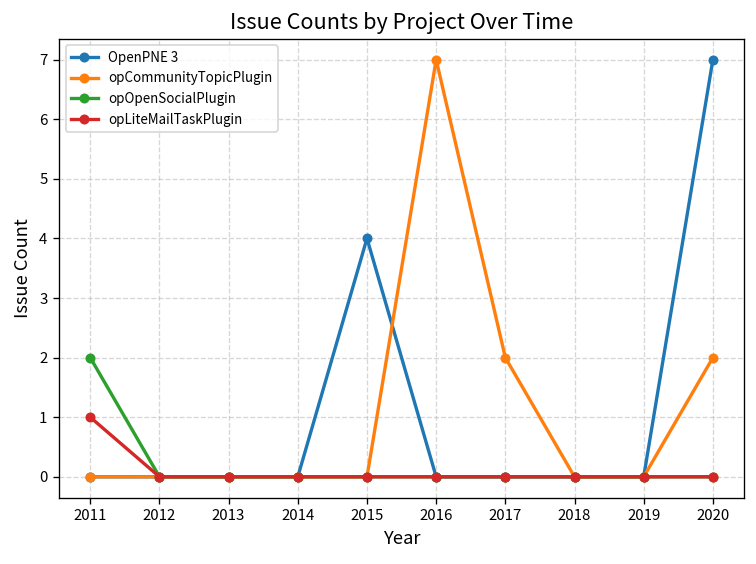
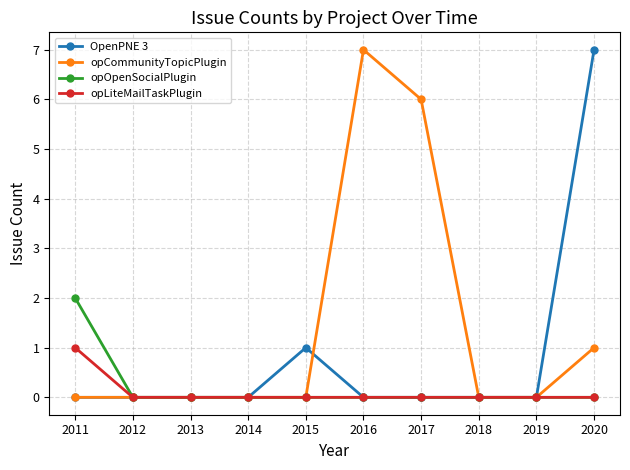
  {
    "OpenPNE 3": {
-     "2015": 4,
+     "2015": 1,
      "2020": 7
    },
    "opCommunityTopicPlugin": {
      "2016": 7,
-     "2017": 2,
-     "2020": 2
+     "2017": 6,
+     "2020": 1
    },
    "opOpenSocialPlugin": {
      "2011": 2
    },
    "opLiteMailTaskPlugin": {
      "2011": 1
    }
  }
